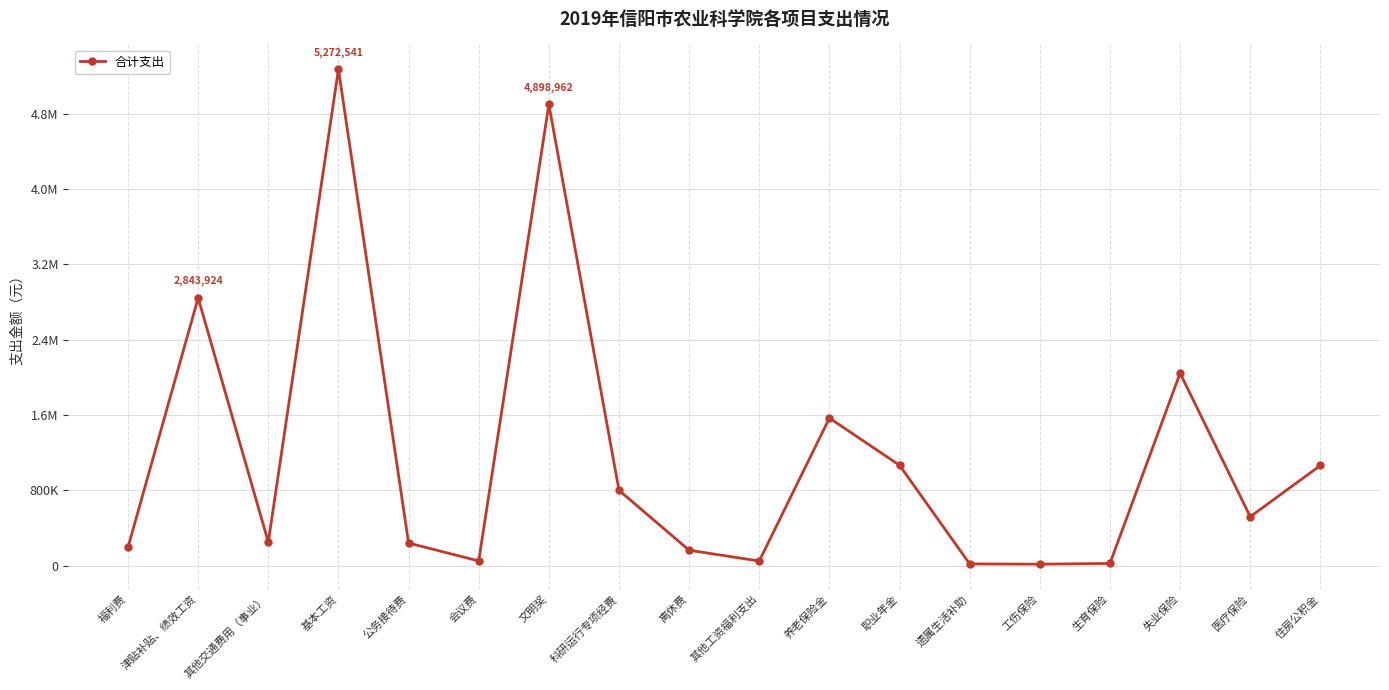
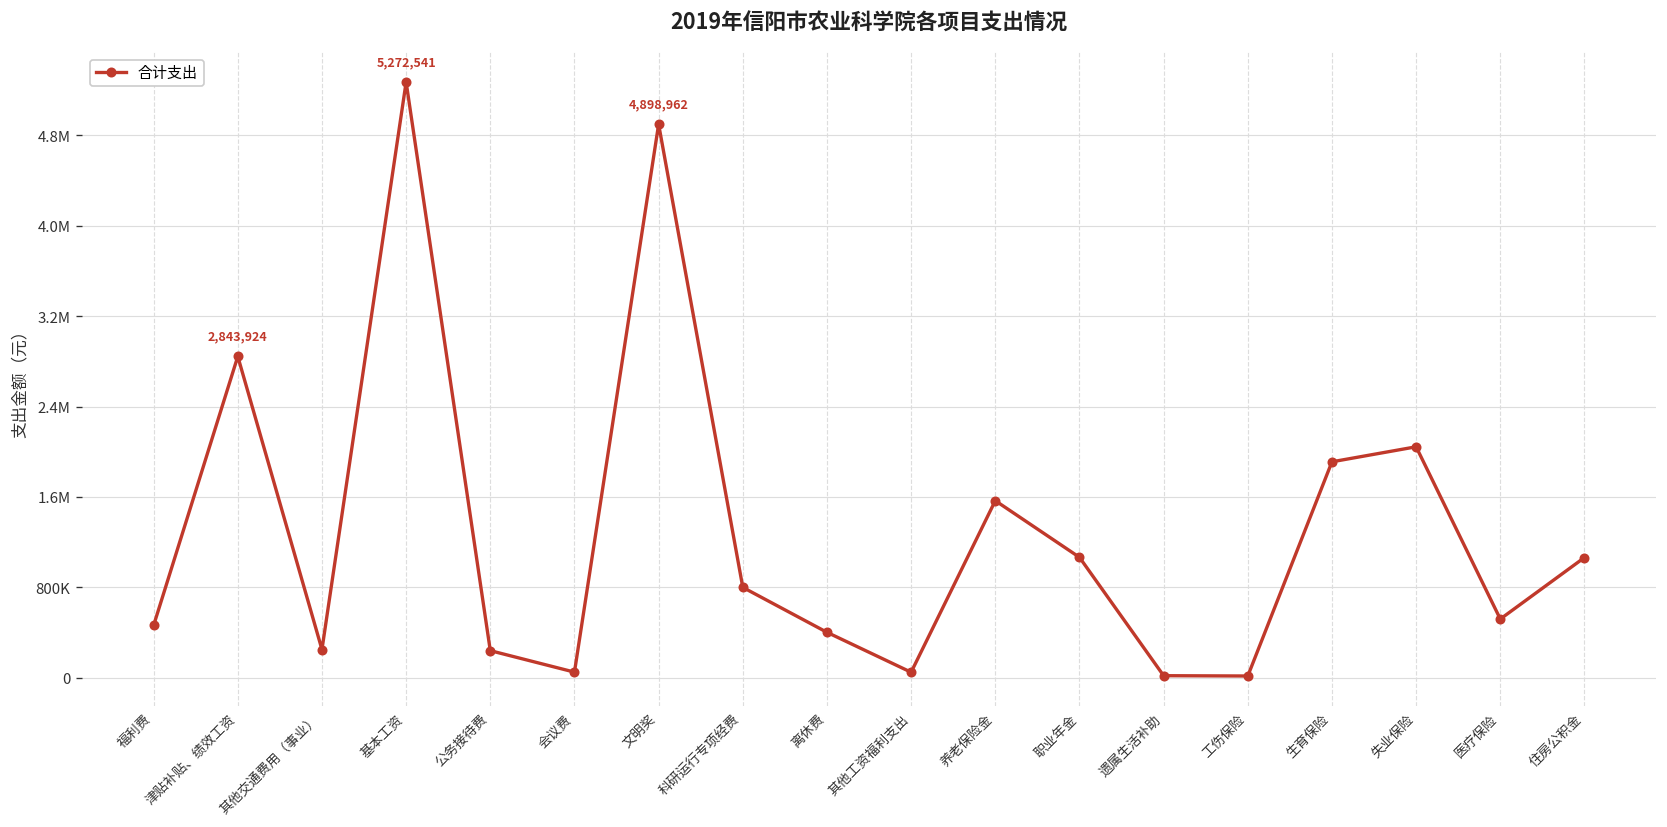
  {
-   "福利费": 200000,
+   "福利费": 500000,
    "其他交通费用（事业）": 300000,
    "公务接待费": 200000,
    "会议费": 100000,
    "科研运行专项经费": 800000,
-   "离休费": 200000,
+   "离休费": 400000,
    "其他工资福利支出": 0,
    "养老保险金": 1600000,
    "职业年金": 1100000,
    "遗属生活补助": 0,
    "工伤保险": 0,
-   "生育保险": 0,
+   "生育保险": 1900000,
    "失业保险": 2000000,
    "医疗保险": 500000,
    "住房公积金": 1100000
  }
